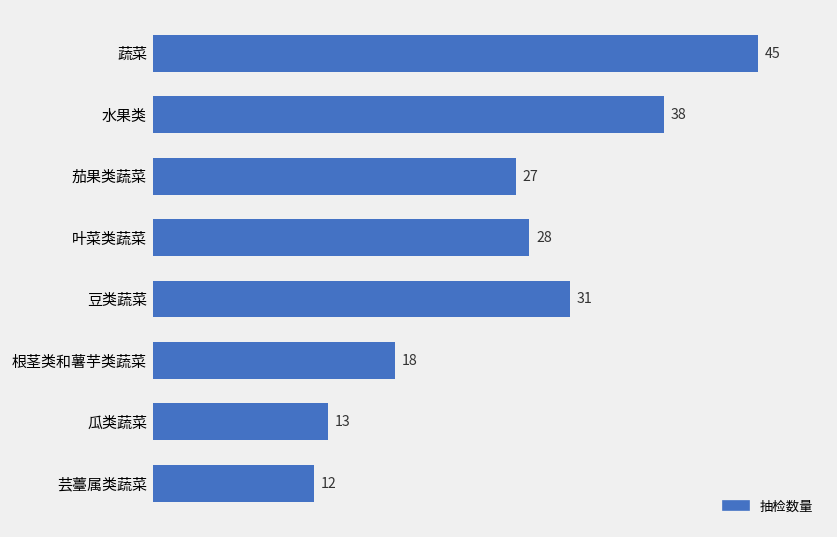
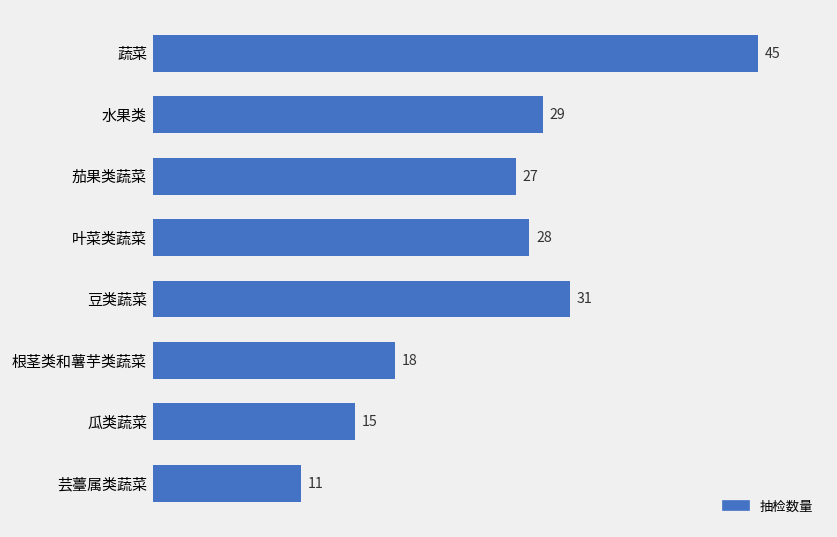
  {
    "蔬菜": 45,
-   "水果类": 38,
+   "水果类": 29,
    "茄果类蔬菜": 27,
    "叶菜类蔬菜": 28,
    "豆类蔬菜": 31,
    "根茎类和薯芋类蔬菜": 18,
-   "瓜类蔬菜": 13,
-   "芸薹属类蔬菜": 12
+   "瓜类蔬菜": 15,
+   "芸薹属类蔬菜": 11
  }
